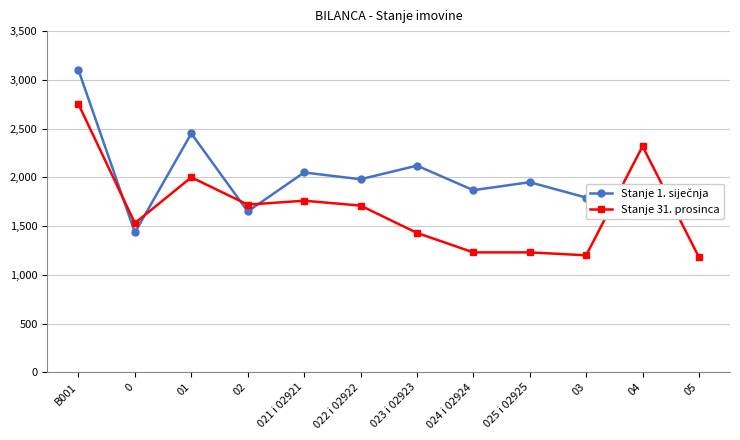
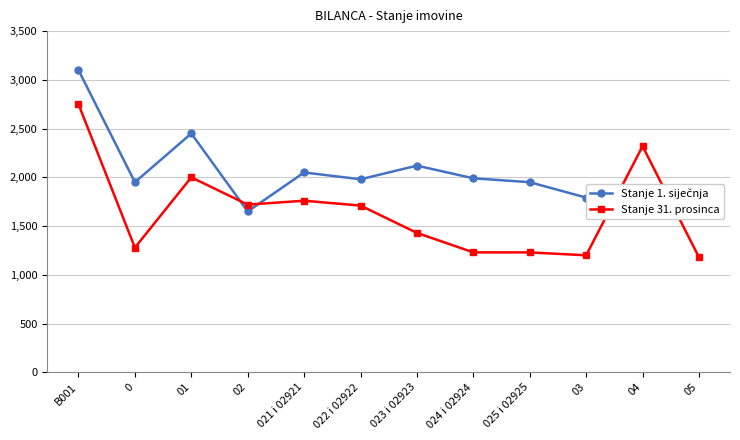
  {
    "Stanje 1. siječnja": {
      "B001": "3,100",
-     "0": "1,400",
+     "0": "2,000",
      "01": "2,500",
      "02": "1,700",
      "021 i 02921": "2,100",
      "022 i 02922": "2,000",
      "023 i 02923": "2,100",
-     "024 i 02924": "1,900",
+     "024 i 02924": "2,000",
      "025 i 02925": "2,000"
    },
    "Stanje 31. prosinca": {
      "B001": "2,800",
-     "0": "1,500",
+     "0": "1,300",
      "01": "2,000",
      "02": "1,700",
      "021 i 02921": "1,800",
      "022 i 02922": "1,700",
      "023 i 02923": "1,400",
      "024 i 02924": "1,200",
      "025 i 02925": "1,200",
      "03": "1,200",
      "04": "2,300",
      "05": "1,200"
    }
  }
